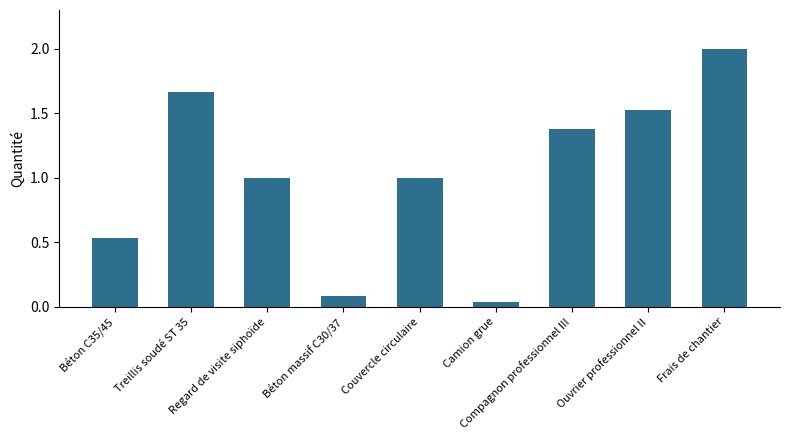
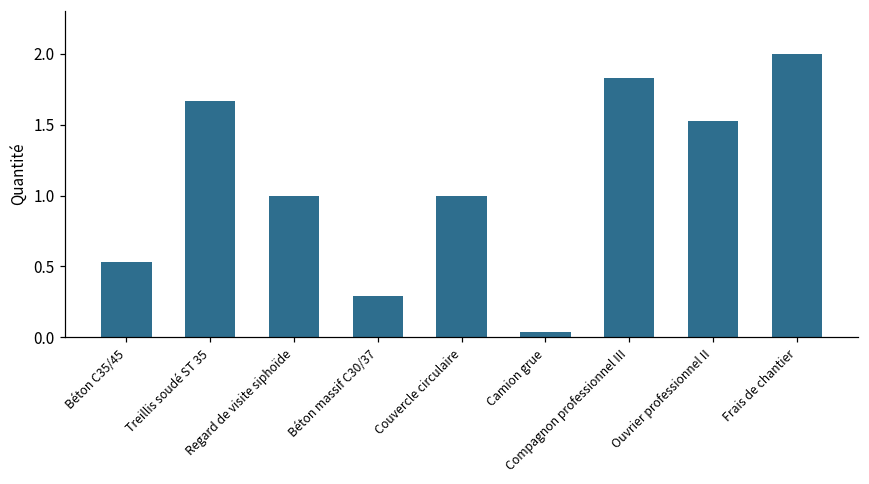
  {
    "Béton C35/45": 0.53,
    "Treillis soudé ST 35": 1.67,
    "Regard de visite siphoïde": 1.00,
-   "Béton massif C30/37": 0.08,
+   "Béton massif C30/37": 0.29,
    "Couvercle circulaire": 1.00,
    "Camion grue": 0.04,
-   "Compagnon professionnel III": 1.38,
+   "Compagnon professionnel III": 1.83,
    "Ouvrier professionnel II": 1.52,
    "Frais de chantier": 2.00
  }
